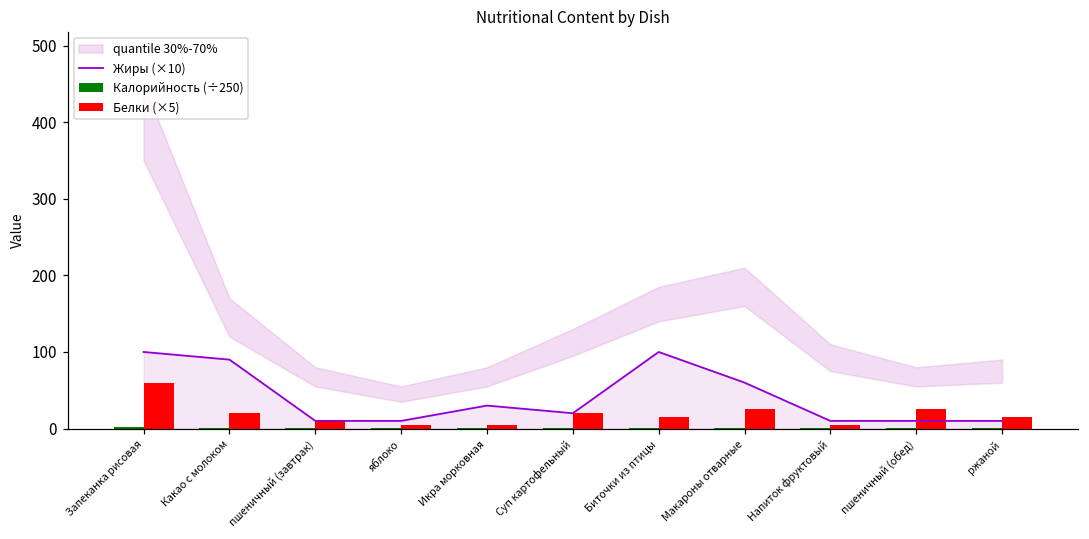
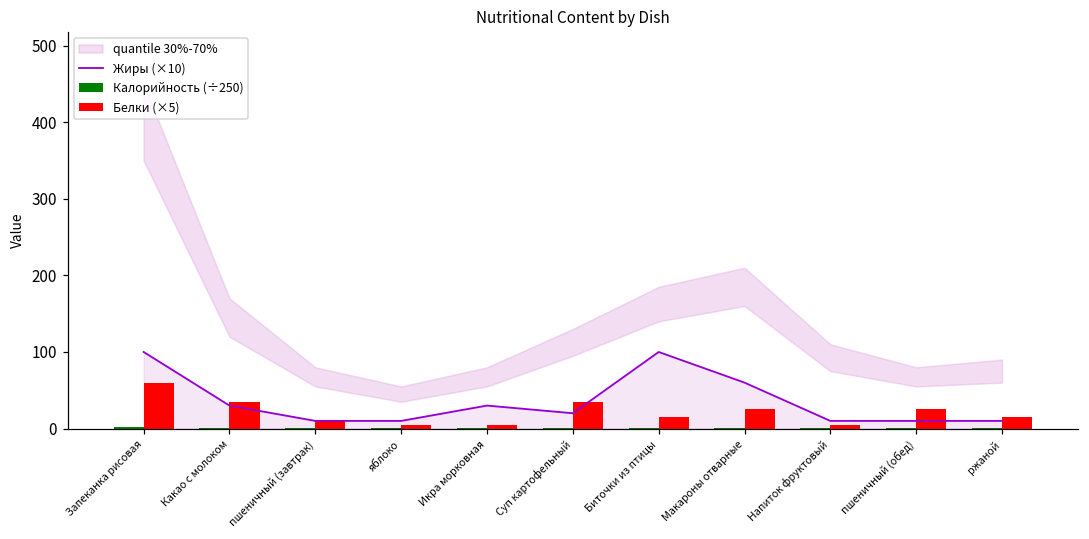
  {
    "Жиры (×10)": {
      "Запеканка рисовая": 100,
-     "Какао с молоком": 90,
+     "Какао с молоком": 30,
      "пшеничный (завтрак)": 10,
      "яблоко": 10,
      "Икра морковная": 30,
      "Суп картофельный": 20,
      "Биточки из птицы": 100,
      "Макароны отварные": 60,
      "Напиток фруктовый": 10,
      "пшеничный (обед)": 10,
      "ржаной": 10
    },
    "Белки (×5)": {
      "Запеканка рисовая": 60,
-     "Какао с молоком": 20,
+     "Какао с молоком": 40,
      "пшеничный (завтрак)": 10,
      "яблоко": 10,
      "Икра морковная": 10,
-     "Суп картофельный": 20,
+     "Суп картофельный": 40,
      "Биточки из птицы": 20,
      "Макароны отварные": 30,
      "Напиток фруктовый": 10,
      "пшеничный (обед)": 30,
      "ржаной": 20
    }
  }
